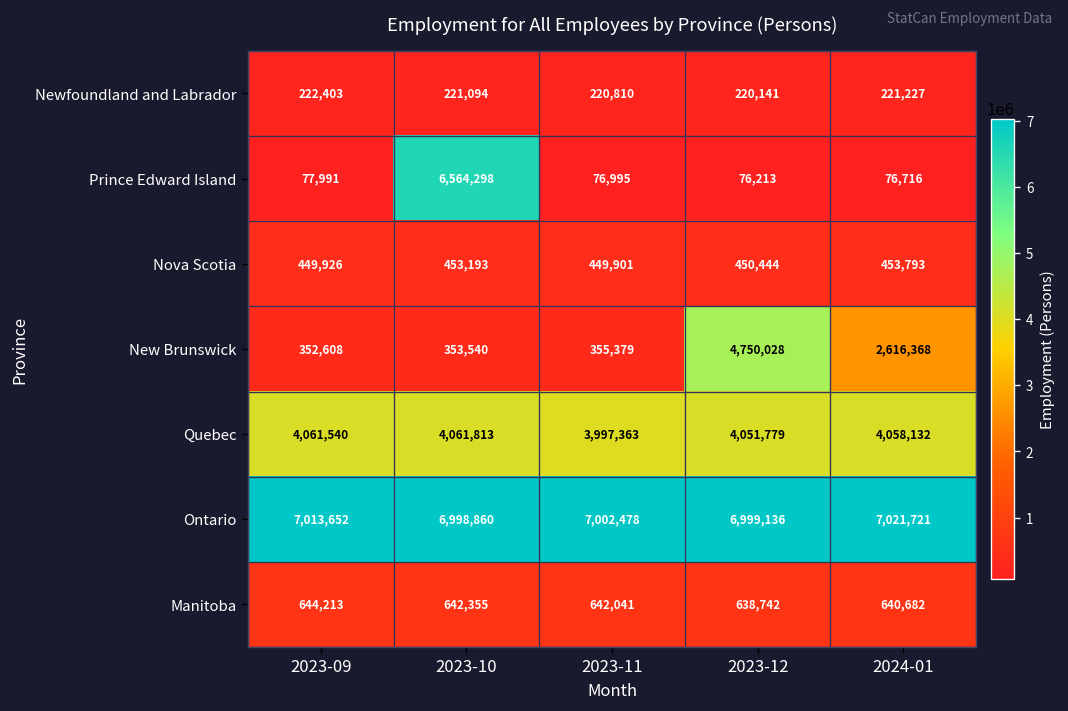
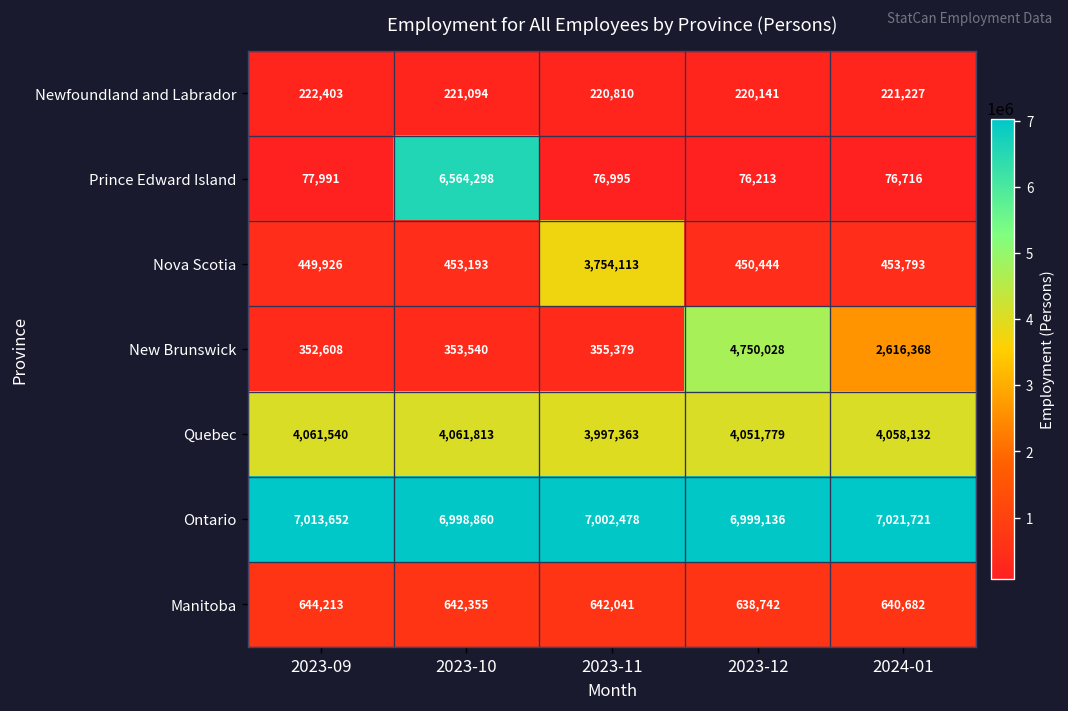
  {
    "Newfoundland and Labrador": {
      "2023-09": "222,403",
      "2023-10": "221,094",
      "2023-11": "220,810",
      "2023-12": "220,141",
      "2024-01": "221,227"
    },
    "Prince Edward Island": {
      "2023-09": "77,991",
      "2023-10": "6,564,298",
      "2023-11": "76,995",
      "2023-12": "76,213",
      "2024-01": "76,716"
    },
    "Nova Scotia": {
      "2023-09": "449,926",
      "2023-10": "453,193",
-     "2023-11": "449,901",
+     "2023-11": "3,754,113",
      "2023-12": "450,444",
      "2024-01": "453,793"
    },
    "New Brunswick": {
      "2023-09": "352,608",
      "2023-10": "353,540",
      "2023-11": "355,379",
      "2023-12": "4,750,028",
      "2024-01": "2,616,368"
    },
    "Quebec": {
      "2023-09": "4,061,540",
      "2023-10": "4,061,813",
      "2023-11": "3,997,363",
      "2023-12": "4,051,779",
      "2024-01": "4,058,132"
    },
    "Ontario": {
      "2023-09": "7,013,652",
      "2023-10": "6,998,860",
      "2023-11": "7,002,478",
      "2023-12": "6,999,136",
      "2024-01": "7,021,721"
    },
    "Manitoba": {
      "2023-09": "644,213",
      "2023-10": "642,355",
      "2023-11": "642,041",
      "2023-12": "638,742",
      "2024-01": "640,682"
    }
  }
